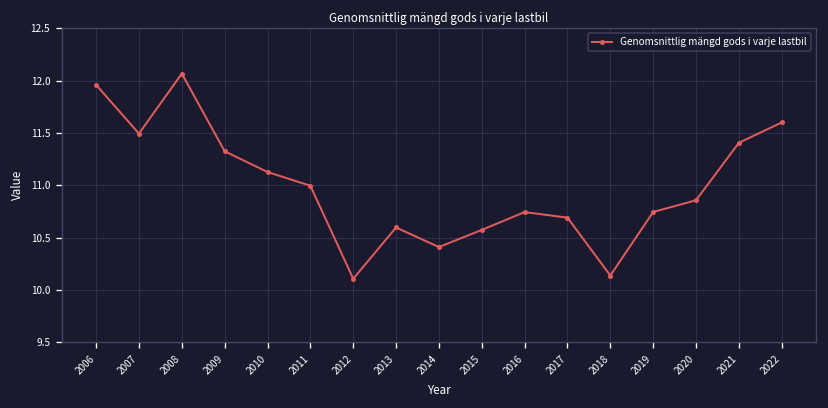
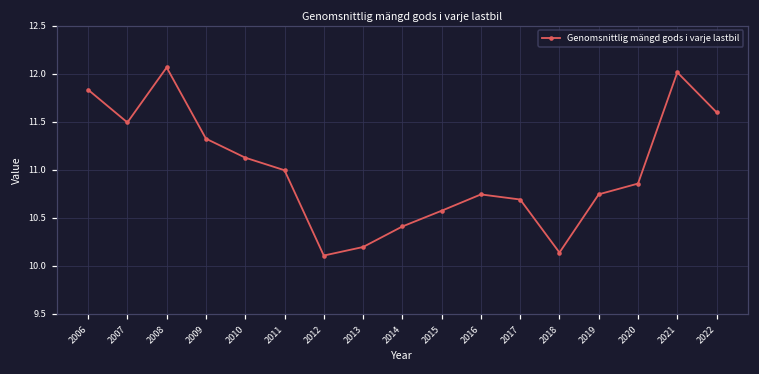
  {
-   "2006": 12.0,
+   "2006": 11.8,
    "2007": 11.5,
    "2008": 12.1,
    "2009": 11.3,
    "2010": 11.1,
    "2011": 11.0,
    "2012": 10.1,
-   "2013": 10.6,
+   "2013": 10.2,
    "2014": 10.4,
    "2015": 10.6,
    "2016": 10.7,
    "2017": 10.7,
    "2018": 10.1,
    "2019": 10.7,
    "2020": 10.9,
-   "2021": 11.4,
+   "2021": 12.0,
    "2022": 11.6
  }
